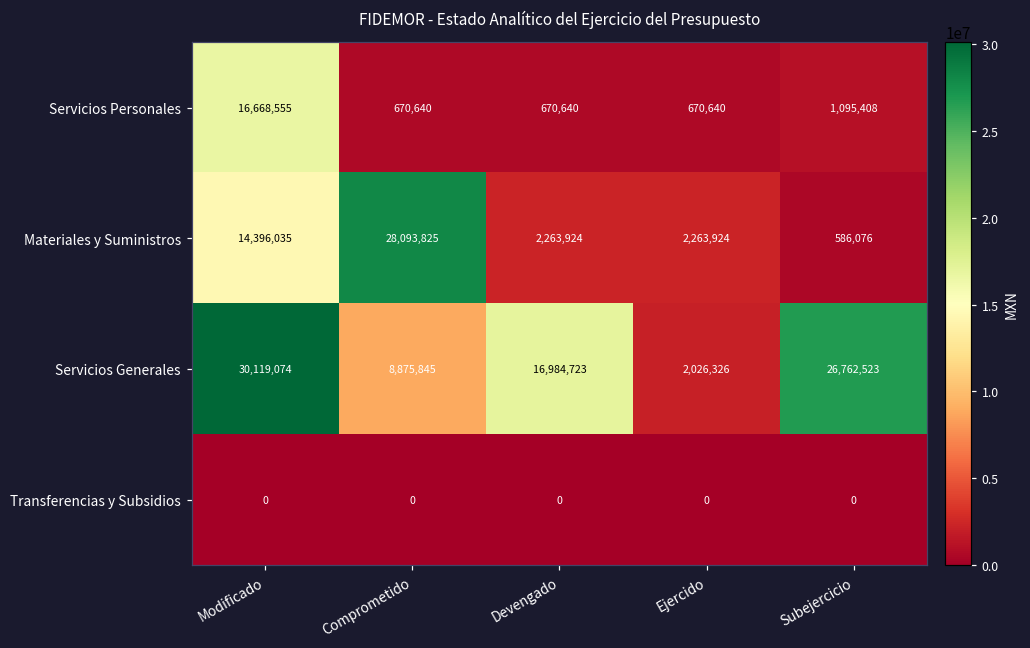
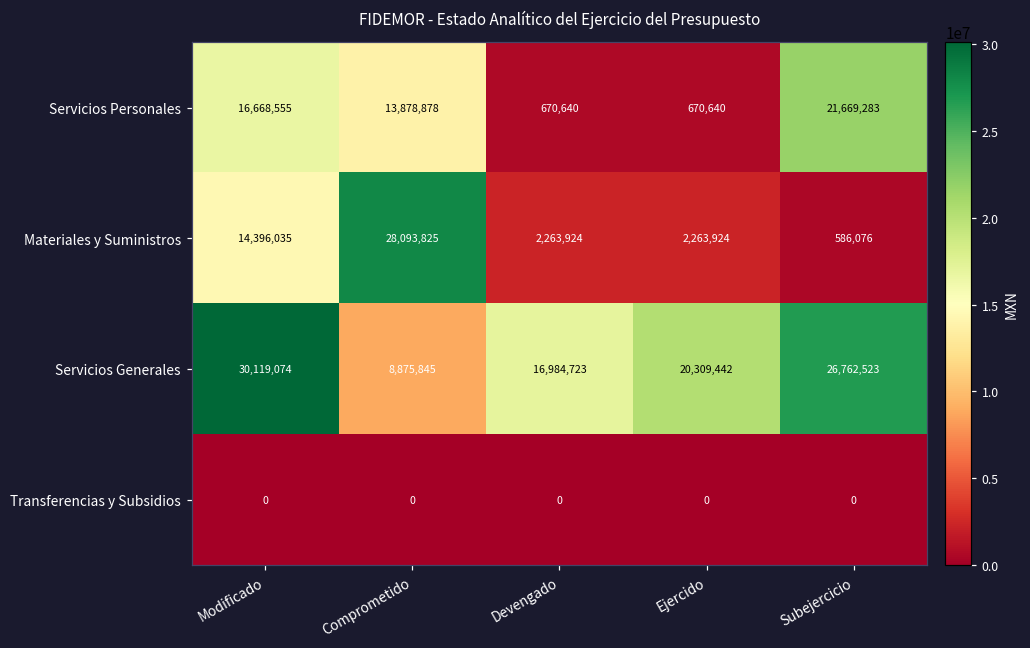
  {
    "Servicios Personales": {
      "Modificado": "16,668,555",
-     "Comprometido": "670,640",
+     "Comprometido": "13,878,878",
      "Devengado": "670,640",
      "Ejercido": "670,640",
-     "Subejercicio": "1,095,408"
+     "Subejercicio": "21,669,283"
    },
    "Materiales y Suministros": {
      "Modificado": "14,396,035",
      "Comprometido": "28,093,825",
      "Devengado": "2,263,924",
      "Ejercido": "2,263,924",
      "Subejercicio": "586,076"
    },
    "Servicios Generales": {
      "Modificado": "30,119,074",
      "Comprometido": "8,875,845",
      "Devengado": "16,984,723",
-     "Ejercido": "2,026,326",
+     "Ejercido": "20,309,442",
      "Subejercicio": "26,762,523"
    },
    "Transferencias y Subsidios": {
      "Modificado": "0",
      "Comprometido": "0",
      "Devengado": "0",
      "Ejercido": "0",
      "Subejercicio": "0"
    }
  }
